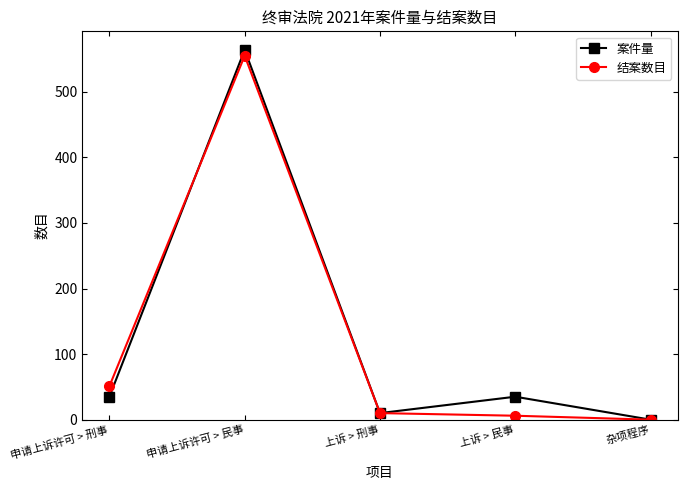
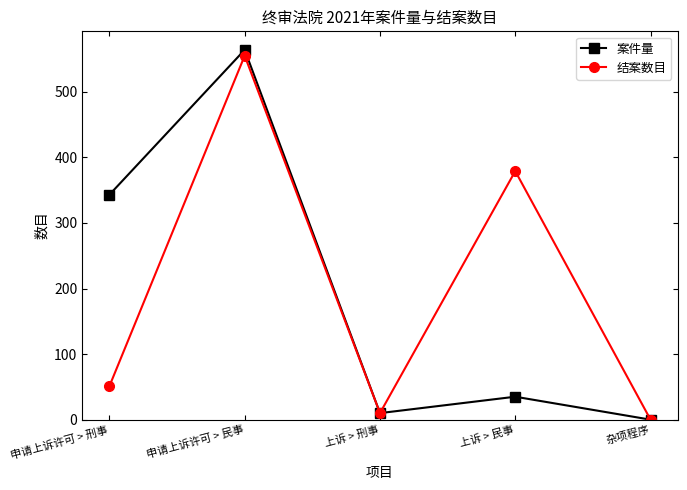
  {
    "案件量": {
-     "申请上诉许可 > 刑事": 40,
+     "申请上诉许可 > 刑事": 340,
      "申请上诉许可 > 民事": 560,
      "上诉 > 民事": 40
    },
    "结案数目": {
      "申请上诉许可 > 刑事": 50,
      "申请上诉许可 > 民事": 560,
-     "上诉 > 民事": 10
+     "上诉 > 民事": 380
    }
  }
